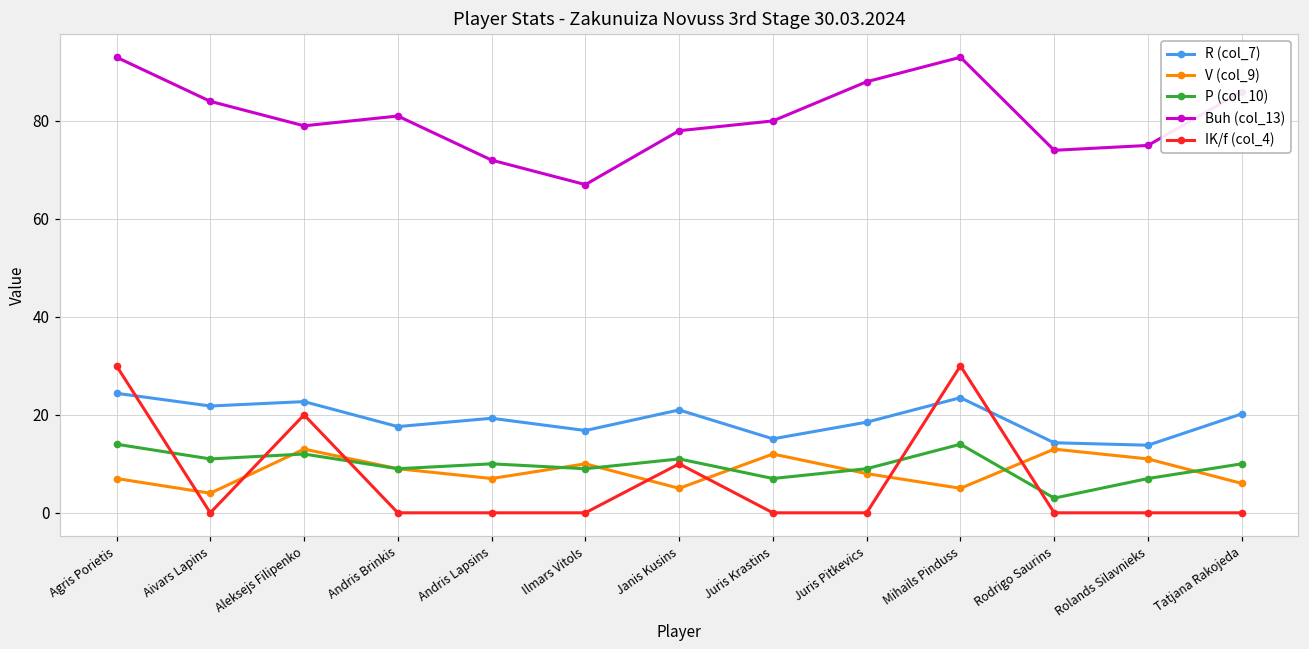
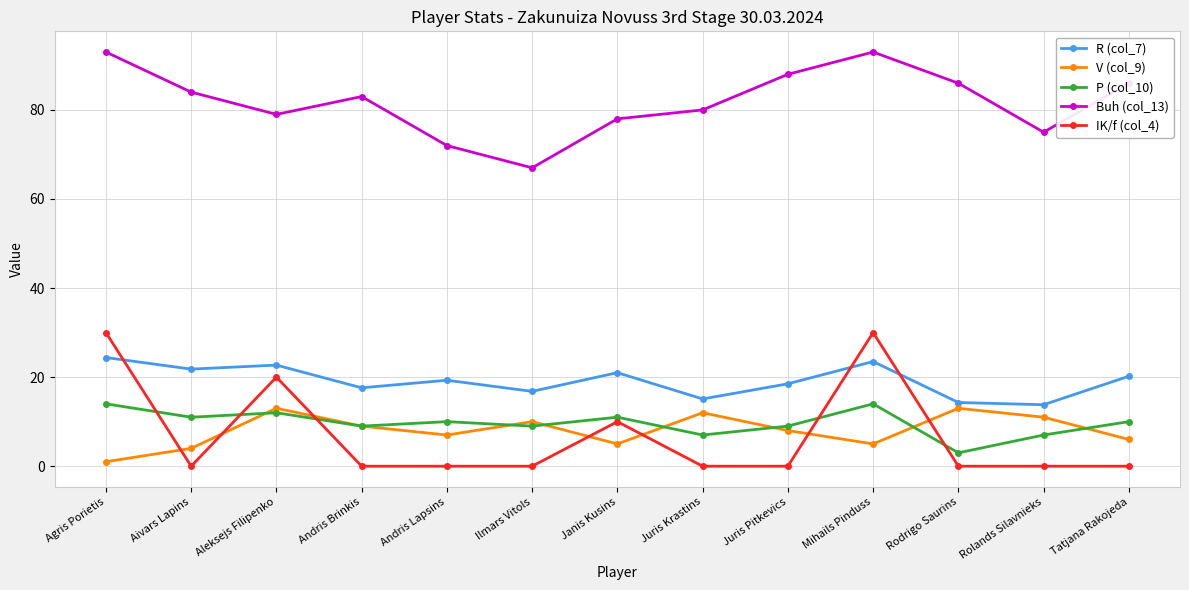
  {
    "R (col_7)": {
      "Agris Porietis": 24,
      "Aivars Lapins": 22,
      "Aleksejs Filipenko": 23,
      "Andris Brinkis": 18,
      "Andris Lapsins": 19,
      "Ilmars Vitols": 17,
      "Janis Kusins": 21,
      "Juris Krastins": 15,
      "Juris Pitkevics": 19,
      "Mihails Pinduss": 24,
      "Rodrigo Saurins": 14,
      "Rolands Silavnieks": 14,
      "Tatjana Rakojeda": 20
    },
    "V (col_9)": {
-     "Agris Porietis": 7,
+     "Agris Porietis": 1,
      "Aivars Lapins": 4,
      "Aleksejs Filipenko": 13,
      "Andris Lapsins": 7,
      "Ilmars Vitols": 10,
      "Janis Kusins": 5,
      "Juris Krastins": 12,
      "Juris Pitkevics": 8,
      "Mihails Pinduss": 5,
      "Rodrigo Saurins": 13,
      "Rolands Silavnieks": 11,
      "Tatjana Rakojeda": 6
    },
    "P (col_10)": {
      "Agris Porietis": 14,
      "Aivars Lapins": 11,
      "Aleksejs Filipenko": 12,
      "Andris Lapsins": 10,
      "Ilmars Vitols": 9,
      "Janis Kusins": 11,
      "Juris Krastins": 7,
      "Juris Pitkevics": 9,
      "Mihails Pinduss": 14,
      "Rodrigo Saurins": 3,
      "Rolands Silavnieks": 7,
      "Tatjana Rakojeda": 10
    },
    "Buh (col_13)": {
      "Agris Porietis": 93,
      "Aivars Lapins": 84,
      "Aleksejs Filipenko": 79,
-     "Andris Brinkis": 81,
+     "Andris Brinkis": 83,
      "Andris Lapsins": 72,
      "Ilmars Vitols": 67,
      "Janis Kusins": 78,
      "Juris Krastins": 80,
      "Juris Pitkevics": 88,
      "Mihails Pinduss": 93,
-     "Rodrigo Saurins": 74,
+     "Rodrigo Saurins": 86,
      "Rolands Silavnieks": 75
    },
    "IK/f (col_4)": {
      "Agris Porietis": 30,
      "Aivars Lapins": 0,
      "Aleksejs Filipenko": 20,
      "Andris Brinkis": 0,
      "Andris Lapsins": 0,
      "Ilmars Vitols": 0,
      "Janis Kusins": 10,
      "Juris Krastins": 0,
      "Juris Pitkevics": 0,
      "Mihails Pinduss": 30,
      "Rodrigo Saurins": 0,
      "Rolands Silavnieks": 0,
      "Tatjana Rakojeda": 0
    }
  }
